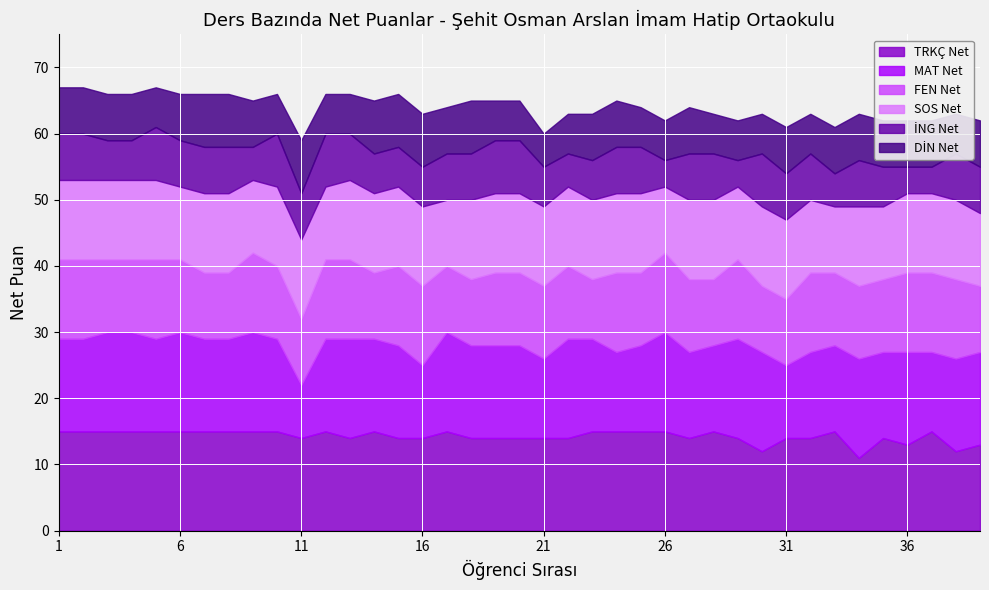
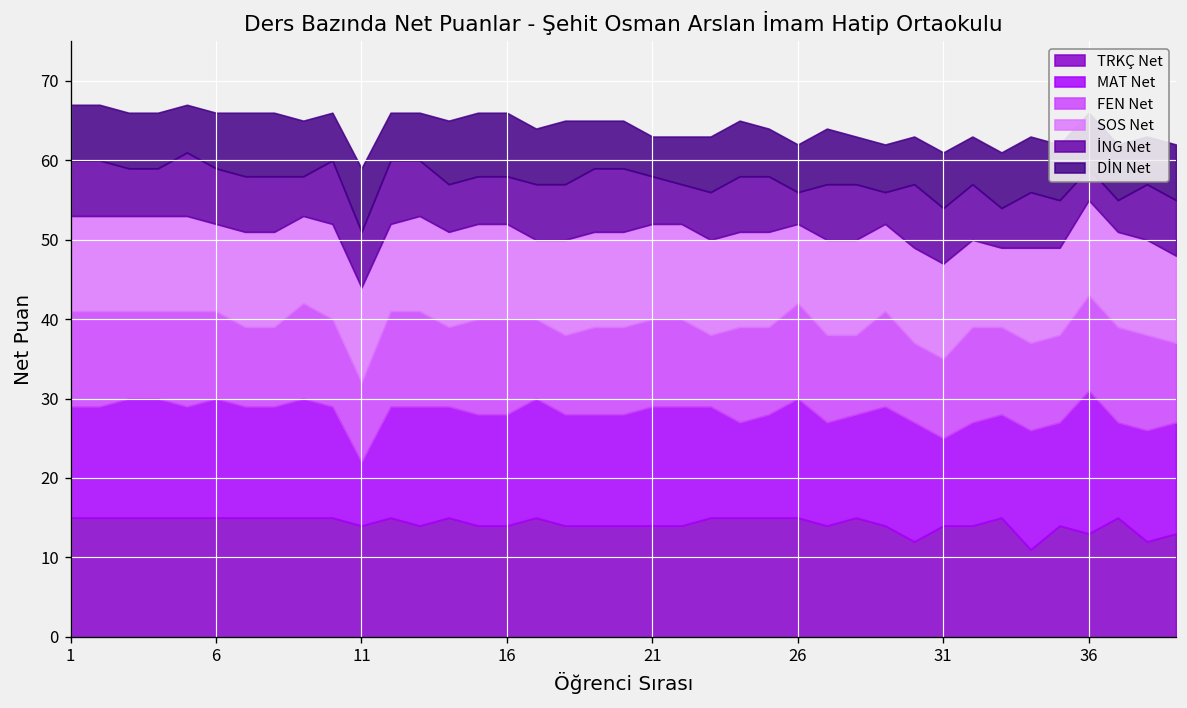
  {
    "MAT Net": {
      "1": 14,
      "6": 15,
      "11": 8,
-     "16": 11,
-     "21": 12,
+     "16": 14,
+     "21": 15,
      "26": 15,
      "31": 11,
-     "36": 14
+     "36": 18
    }
  }
